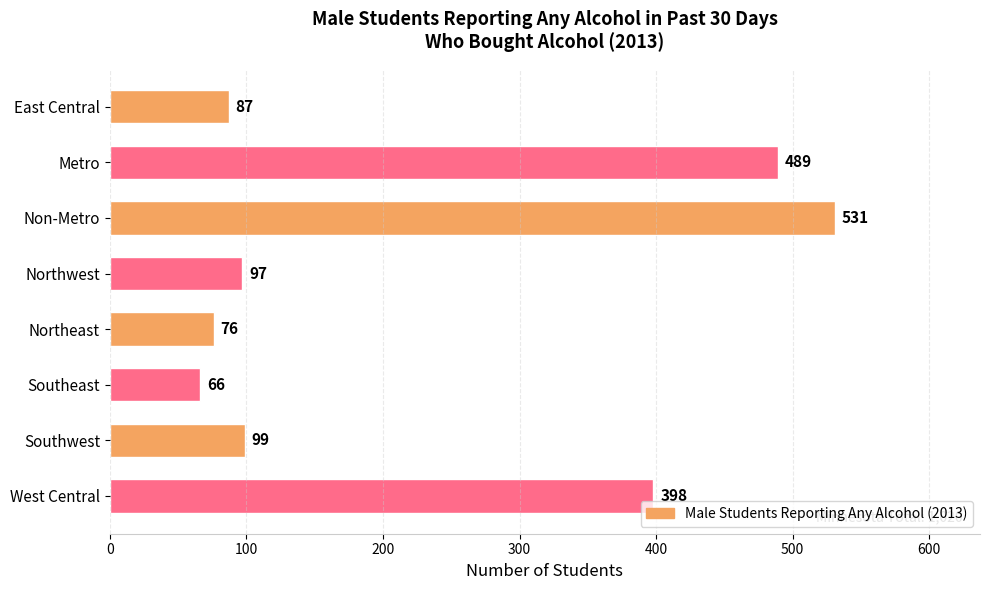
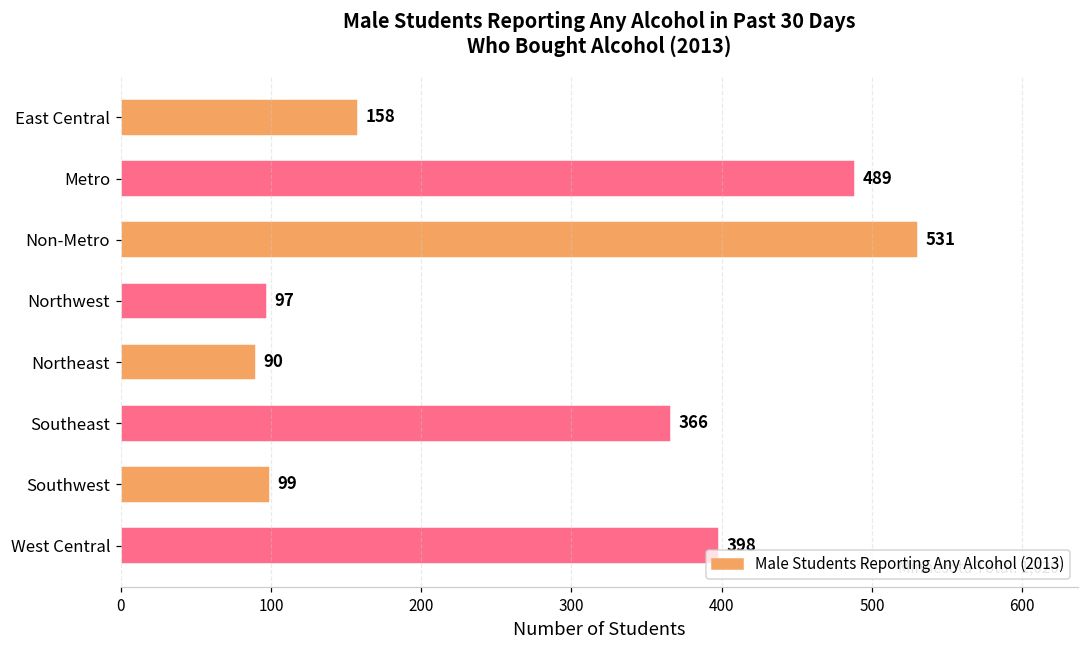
  {
-   "East Central": 87,
+   "East Central": 158,
    "Metro": 489,
    "Non-Metro": 531,
    "Northwest": 97,
-   "Northeast": 76,
-   "Southeast": 66,
+   "Northeast": 90,
+   "Southeast": 366,
    "Southwest": 99
  }
